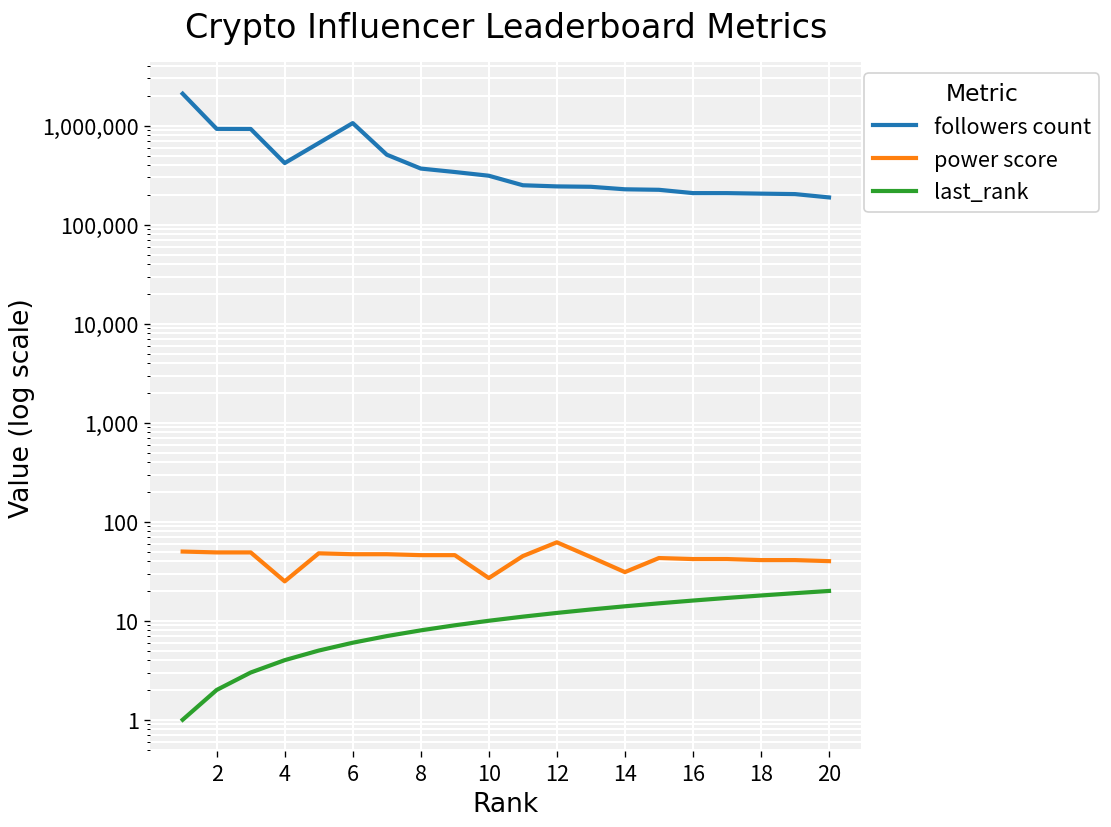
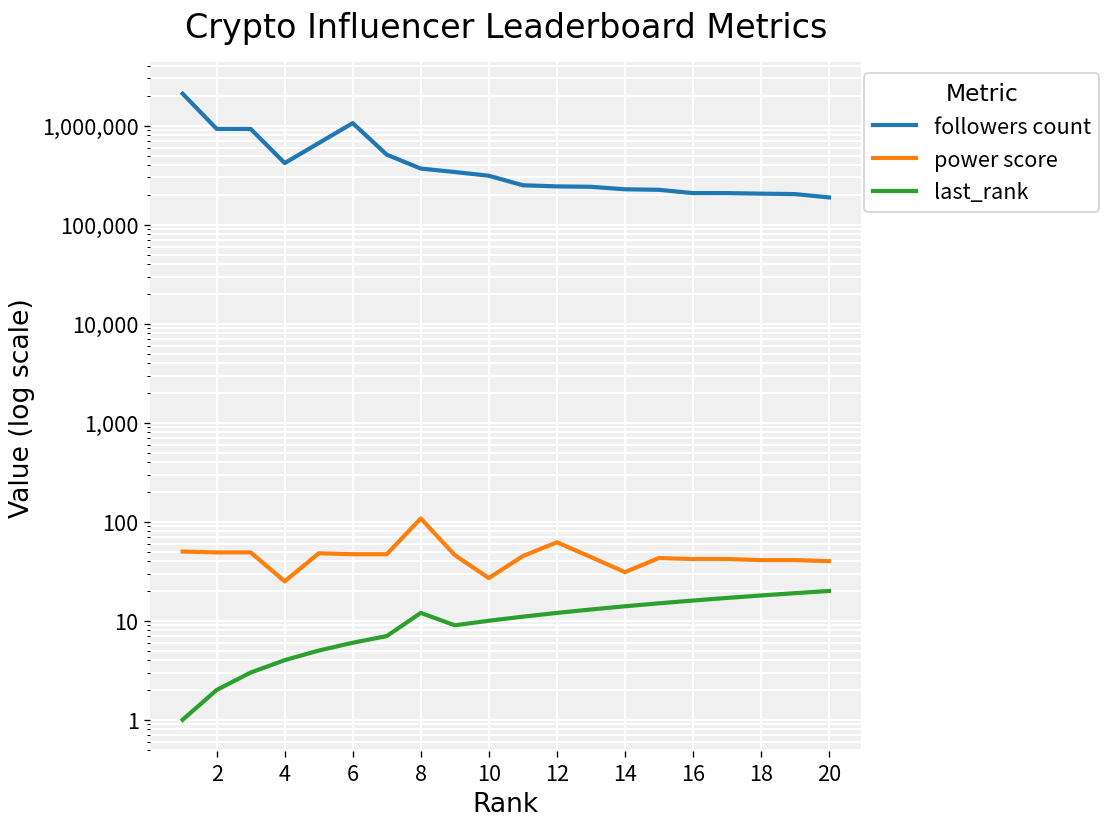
  {
    "followers count": {
      "2": "900,000",
      "4": "400,000",
      "6": "1,100,000",
      "8": "400,000",
      "10": "310,000",
      "12": "240,000",
      "14": "230,000",
      "16": "210,000",
      "18": "210,000",
      "20": "190,000"
    },
    "power score": {
      "2": "50",
      "4": "25",
      "6": "50",
-     "8": "50",
+     "8": "110",
      "10": "27",
      "12": "60",
      "14": "31",
      "16": "40",
      "18": "40",
      "20": "40"
    },
    "last_rank": {
      "2": "2",
      "4": "4",
      "6": "6",
-     "8": "8",
+     "8": "12",
      "10": "10",
      "12": "12",
      "14": "14",
      "16": "16",
      "18": "18",
      "20": "20"
    }
  }
